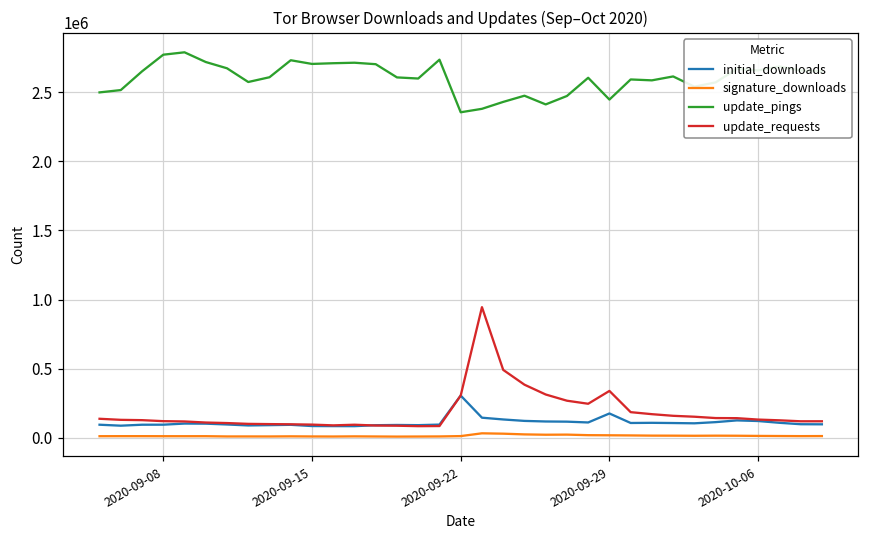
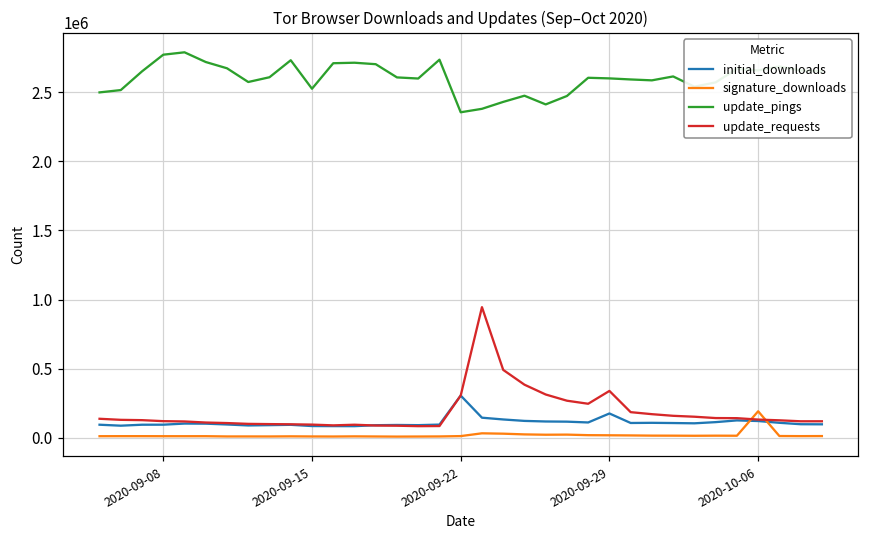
  {
    "initial_downloads": {
      "2020-09-08": 100000,
      "2020-09-29": 180000
    },
    "signature_downloads": {
      "2020-09-08": 10000,
      "2020-09-15": 10000,
      "2020-09-22": 10000,
      "2020-09-29": 20000,
-     "2020-10-06": 10000
+     "2020-10-06": 190000
    },
    "update_pings": {
      "2020-09-08": 2770000,
-     "2020-09-15": 2700000,
+     "2020-09-15": 2520000,
      "2020-09-22": 2350000,
-     "2020-09-29": 2450000
+     "2020-09-29": 2600000
    },
    "update_requests": {
      "2020-09-08": 120000,
      "2020-09-29": 340000
    }
  }
